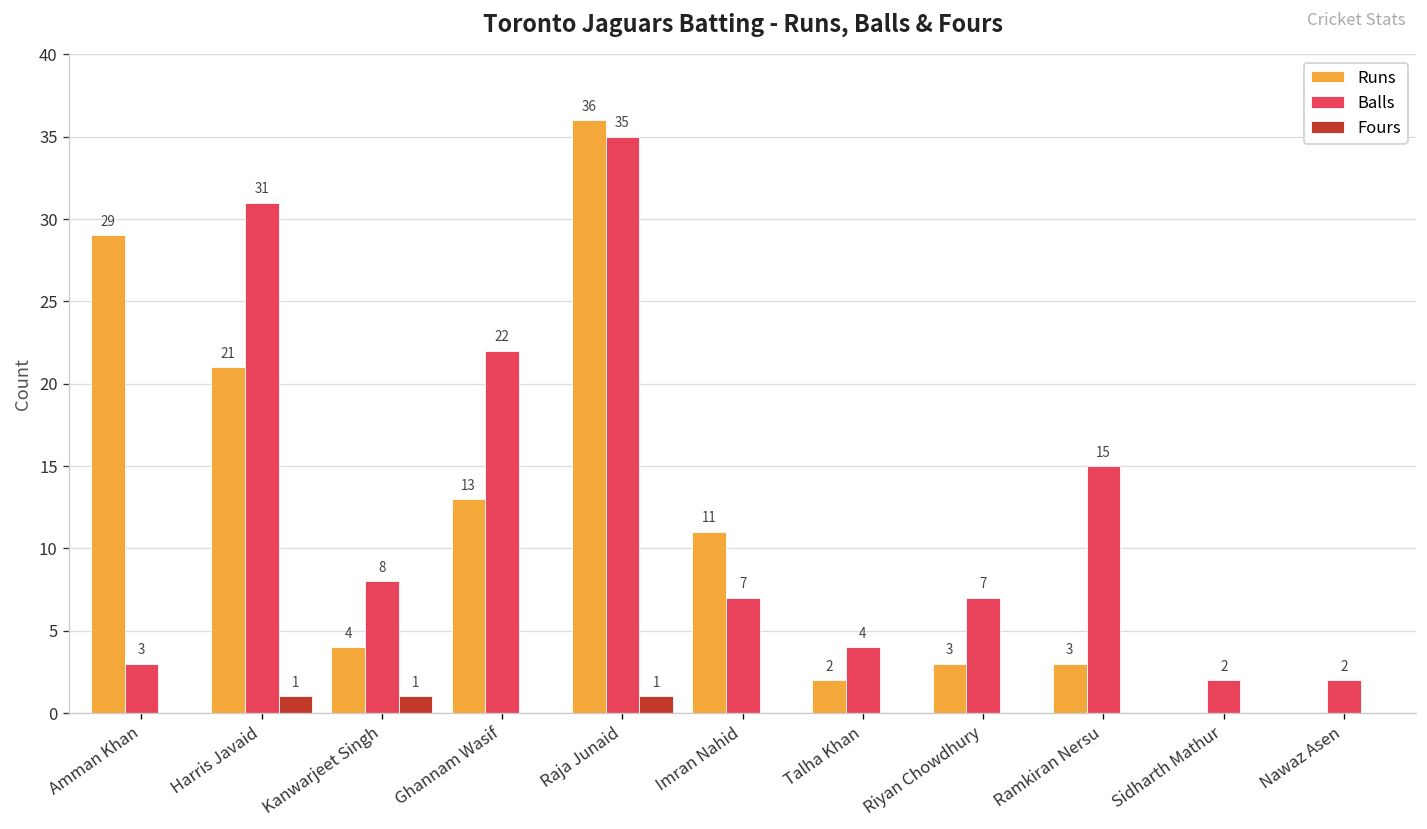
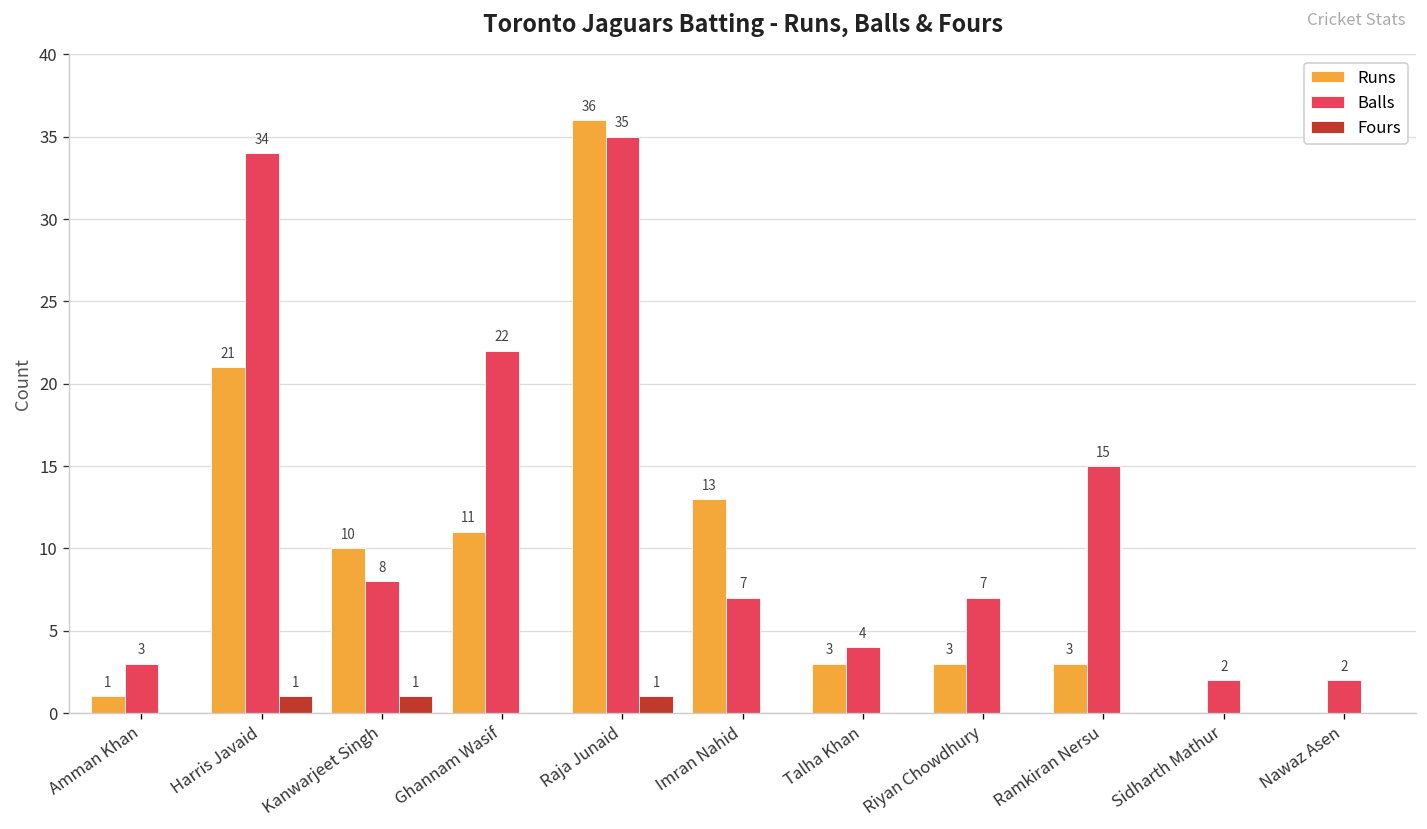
  {
    "Runs": {
-     "Amman Khan": 29,
+     "Amman Khan": 1,
      "Harris Javaid": 21,
-     "Kanwarjeet Singh": 4,
-     "Ghannam Wasif": 13,
+     "Kanwarjeet Singh": 10,
+     "Ghannam Wasif": 11,
      "Raja Junaid": 36,
-     "Imran Nahid": 11,
-     "Talha Khan": 2,
+     "Imran Nahid": 13,
+     "Talha Khan": 3,
      "Riyan Chowdhury": 3,
      "Ramkiran Nersu": 3
    },
    "Balls": {
      "Amman Khan": 3,
-     "Harris Javaid": 31,
+     "Harris Javaid": 34,
      "Kanwarjeet Singh": 8,
      "Ghannam Wasif": 22,
      "Raja Junaid": 35,
      "Imran Nahid": 7,
      "Talha Khan": 4,
      "Riyan Chowdhury": 7,
      "Ramkiran Nersu": 15,
      "Sidharth Mathur": 2,
      "Nawaz Asen": 2
    },
    "Fours": {
      "Harris Javaid": 1,
      "Kanwarjeet Singh": 1,
      "Raja Junaid": 1
    }
  }
